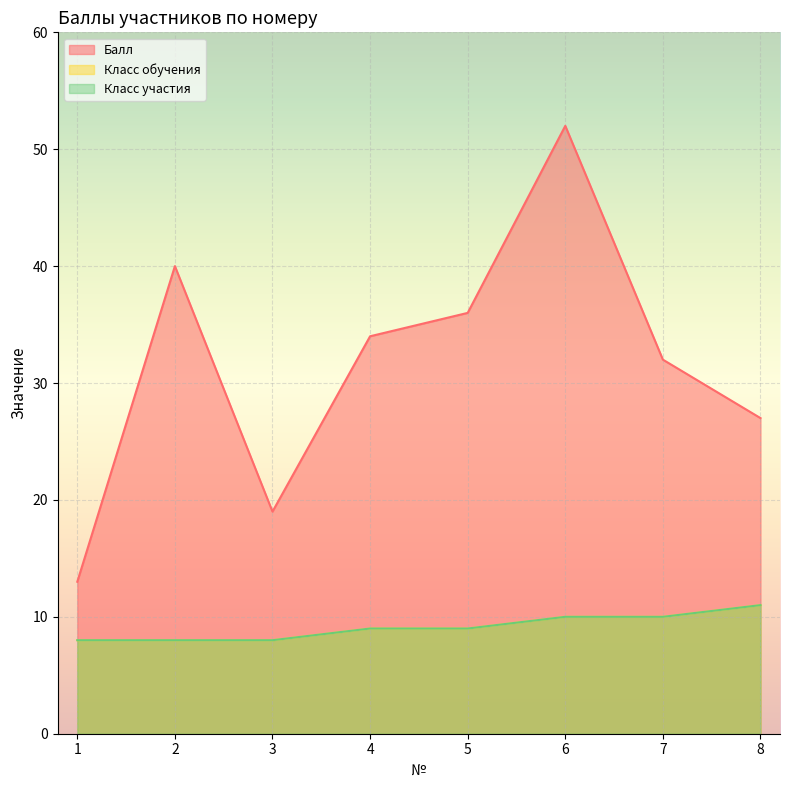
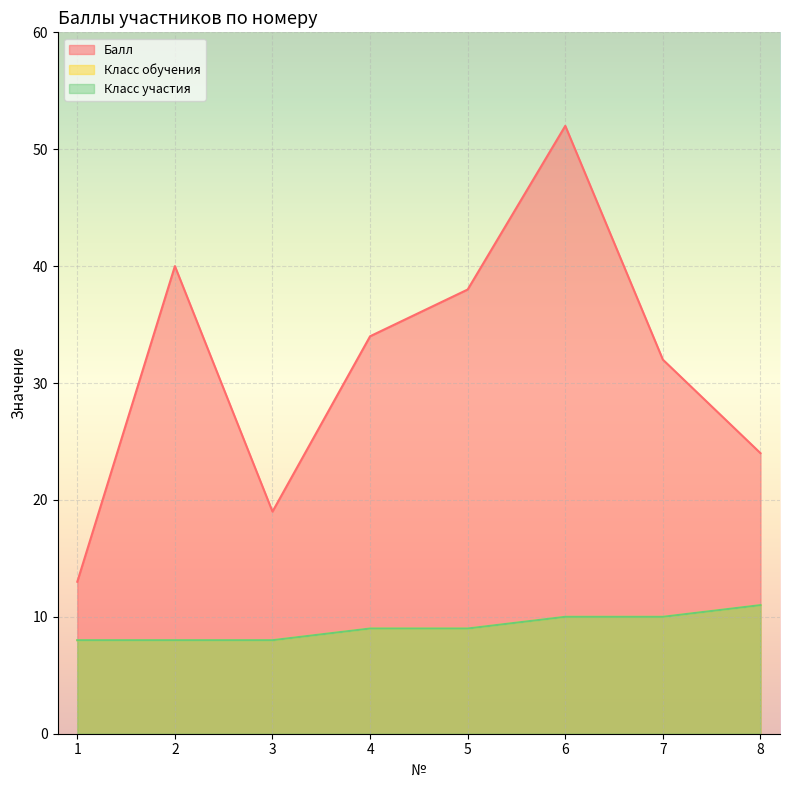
  {
    "Балл": {
      "1": 13,
      "2": 40,
      "3": 19,
      "4": 34,
-     "5": 36,
+     "5": 38,
      "6": 52,
      "7": 32,
-     "8": 27
+     "8": 24
    },
    "Класс участия": {
      "1": 8,
      "2": 8,
      "3": 8,
      "4": 9,
      "5": 9,
      "6": 10,
      "7": 10,
      "8": 11
    }
  }
